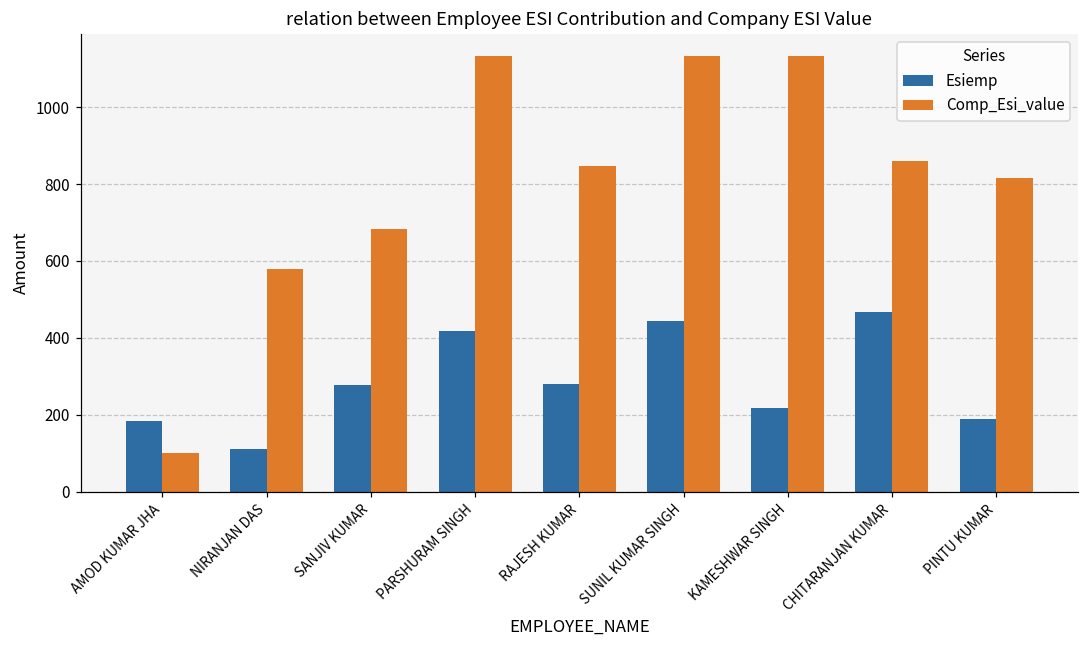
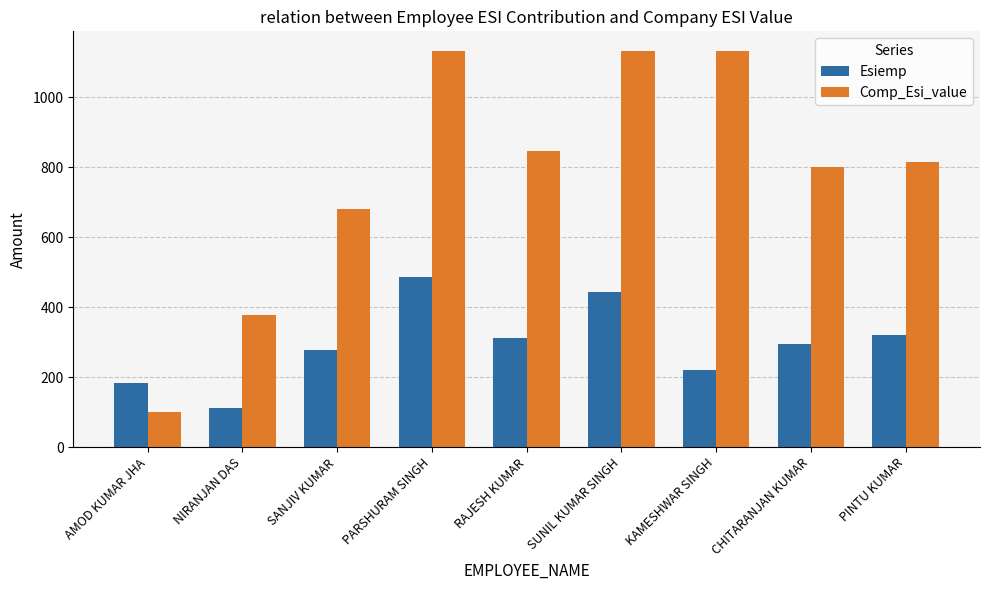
  {
    "Esiemp": {
      "AMOD KUMAR JHA": 180,
      "NIRANJAN DAS": 110,
      "SANJIV KUMAR": 280,
-     "PARSHURAM SINGH": 420,
-     "RAJESH KUMAR": 280,
+     "PARSHURAM SINGH": 490,
+     "RAJESH KUMAR": 310,
      "SUNIL KUMAR SINGH": 440,
      "KAMESHWAR SINGH": 220,
-     "CHITARANJAN KUMAR": 470,
-     "PINTU KUMAR": 190
+     "CHITARANJAN KUMAR": 300,
+     "PINTU KUMAR": 320
    },
    "Comp_Esi_value": {
      "AMOD KUMAR JHA": 100,
-     "NIRANJAN DAS": 580,
+     "NIRANJAN DAS": 380,
      "SANJIV KUMAR": 680,
      "PARSHURAM SINGH": 1130,
      "RAJESH KUMAR": 850,
      "SUNIL KUMAR SINGH": 1130,
      "KAMESHWAR SINGH": 1130,
-     "CHITARANJAN KUMAR": 860,
+     "CHITARANJAN KUMAR": 800,
      "PINTU KUMAR": 820
    }
  }
